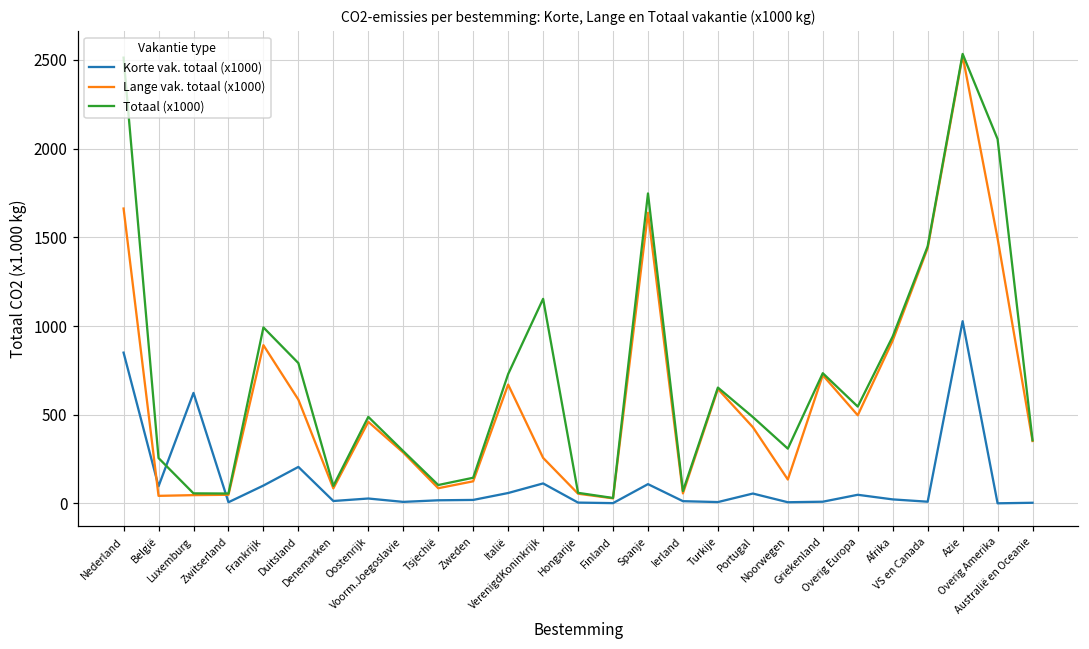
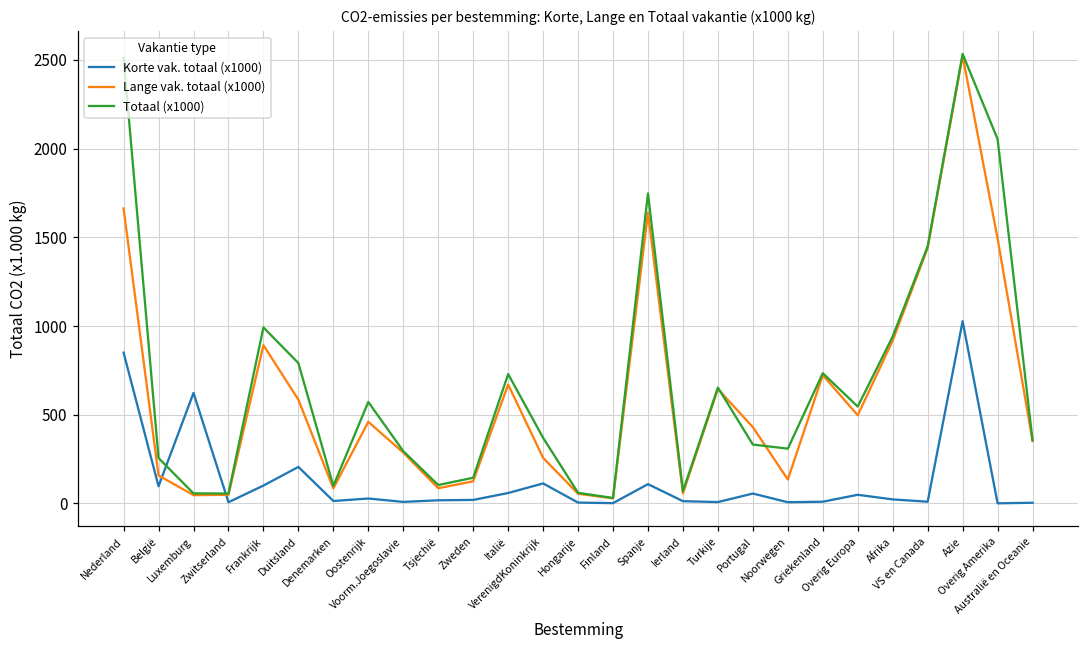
  {
    "Korte vak. totaal (x1000)": {
      "Nederland": 850,
      "België": 100,
      "Luxemburg": 620,
      "Zwitserland": 10,
      "Frankrijk": 100,
      "Duitsland": 210,
      "Denemarken": 10,
      "Oostenrijk": 30,
      "Voorm.Joegoslavie": 10,
      "Tsjechië": 20,
      "Zweden": 20,
      "Italië": 60,
      "VerenigdKoninkrijk": 110,
      "Hongarije": 10,
      "Finland": 0,
      "Spanje": 110,
      "Ierland": 10,
      "Turkije": 10,
      "Portugal": 60,
      "Noorwegen": 10,
      "Griekenland": 10,
      "Overig Europa": 50,
      "Afrika": 20,
      "VS en Canada": 10,
      "Azie": 1030,
      "Overig Amerika": 0,
      "Australië en Oceanie": 0
    },
    "Lange vak. totaal (x1000)": {
      "Nederland": 1660,
-     "België": 40,
+     "België": 160,
      "Frankrijk": 890,
      "Duitsland": 590,
      "Oostenrijk": 460,
      "Tsjechië": 90,
      "Zweden": 130,
      "Italië": 670,
      "VerenigdKoninkrijk": 260,
      "Spanje": 1640,
      "Portugal": 430,
      "Noorwegen": 140,
      "Overig Europa": 500,
      "Afrika": 920,
      "Overig Amerika": 1490
    },
    "Totaal (x1000)": {
      "België": 260,
      "Frankrijk": 990,
      "Duitsland": 790,
-     "Oostenrijk": 490,
+     "Oostenrijk": 570,
      "Tsjechië": 100,
      "Zweden": 150,
      "Italië": 730,
-     "VerenigdKoninkrijk": 1150,
+     "VerenigdKoninkrijk": 370,
      "Spanje": 1750,
-     "Portugal": 490,
+     "Portugal": 330,
      "Noorwegen": 310,
      "Overig Europa": 550,
      "Afrika": 940,
      "Overig Amerika": 2050
    }
  }
